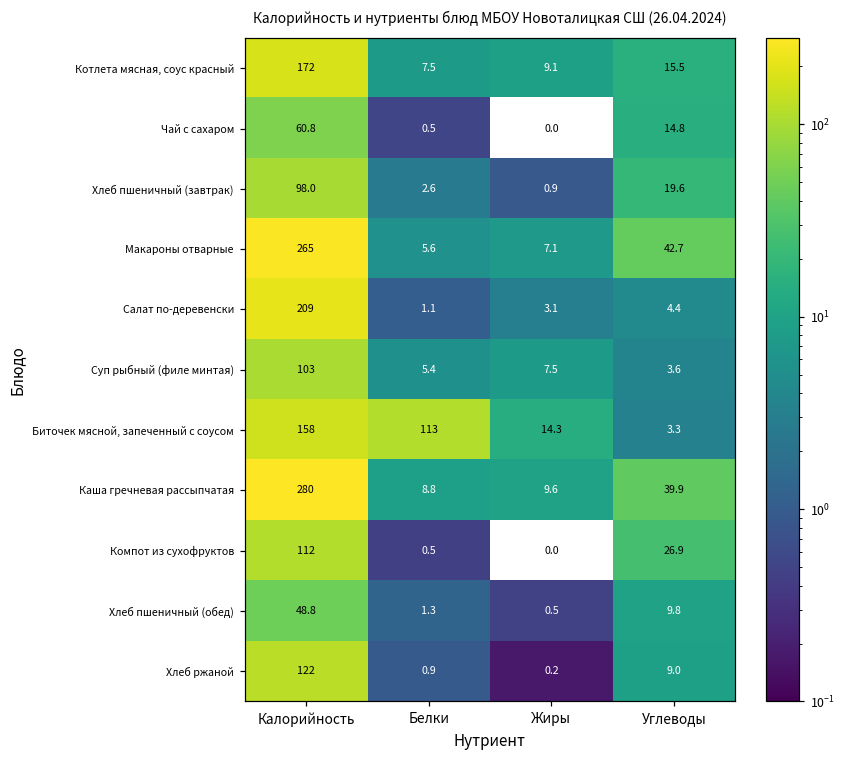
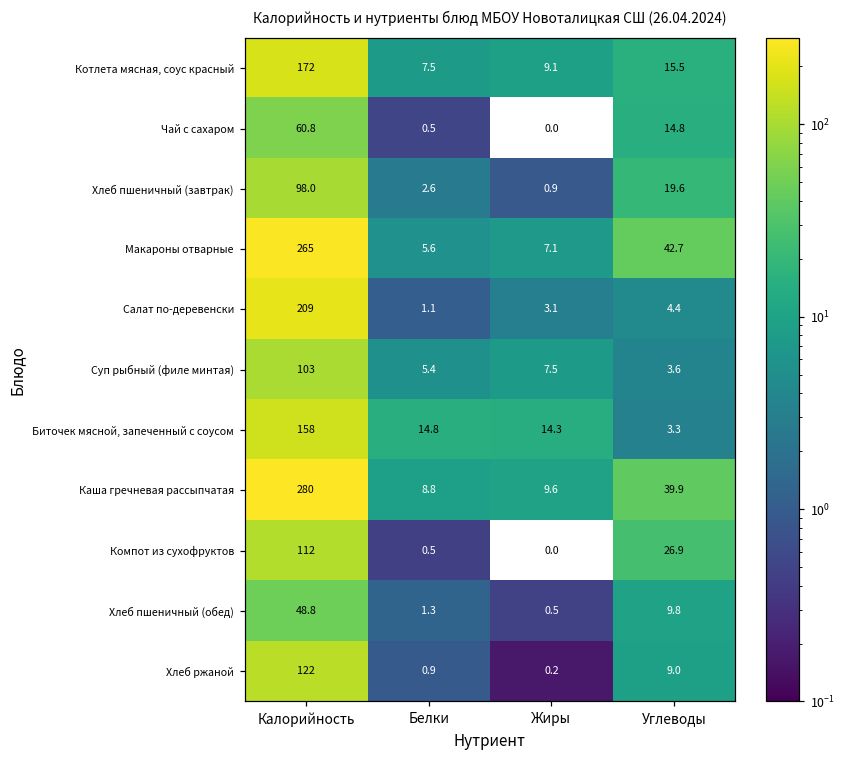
  {
    "Котлета мясная, соус красный": {
      "Калорийность": 172,
      "Белки": 7.5,
      "Жиры": 9.1,
      "Углеводы": 15.5
    },
    "Чай с сахаром": {
      "Калорийность": 60.8,
      "Белки": 0.5,
      "Жиры": 0.0,
      "Углеводы": 14.8
    },
    "Хлеб пшеничный (завтрак)": {
      "Калорийность": 98.0,
      "Белки": 2.6,
      "Жиры": 0.9,
      "Углеводы": 19.6
    },
    "Макароны отварные": {
      "Калорийность": 265,
      "Белки": 5.6,
      "Жиры": 7.1,
      "Углеводы": 42.7
    },
    "Салат по-деревенски": {
      "Калорийность": 209,
      "Белки": 1.1,
      "Жиры": 3.1,
      "Углеводы": 4.4
    },
    "Суп рыбный (филе минтая)": {
      "Калорийность": 103,
      "Белки": 5.4,
      "Жиры": 7.5,
      "Углеводы": 3.6
    },
    "Биточек мясной, запеченный с соусом": {
      "Калорийность": 158,
-     "Белки": 113,
+     "Белки": 14.8,
      "Жиры": 14.3,
      "Углеводы": 3.3
    },
    "Каша гречневая рассыпчатая": {
      "Калорийность": 280,
      "Белки": 8.8,
      "Жиры": 9.6,
      "Углеводы": 39.9
    },
    "Компот из сухофруктов": {
      "Калорийность": 112,
      "Белки": 0.5,
      "Жиры": 0.0,
      "Углеводы": 26.9
    },
    "Хлеб пшеничный (обед)": {
      "Калорийность": 48.8,
      "Белки": 1.3,
      "Жиры": 0.5,
      "Углеводы": 9.8
    },
    "Хлеб ржаной": {
      "Калорийность": 122,
      "Белки": 0.9,
      "Жиры": 0.2,
      "Углеводы": 9.0
    }
  }
